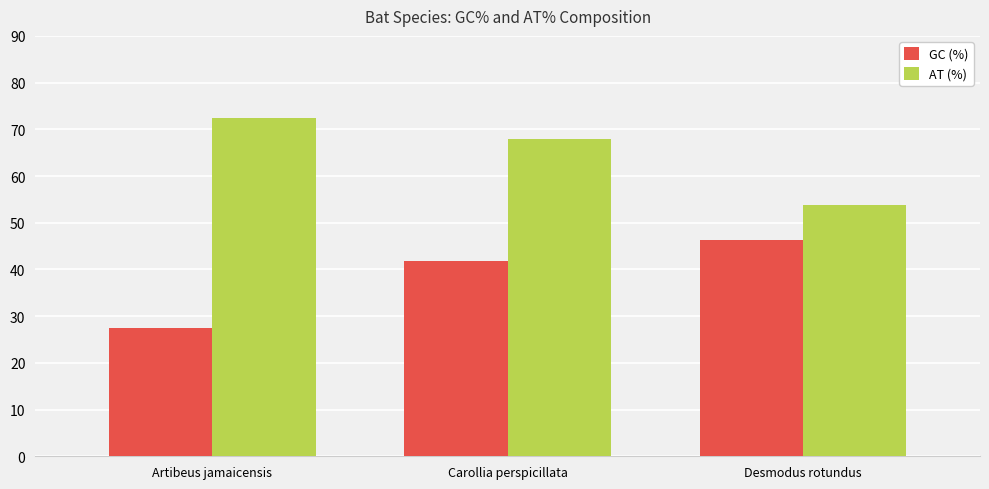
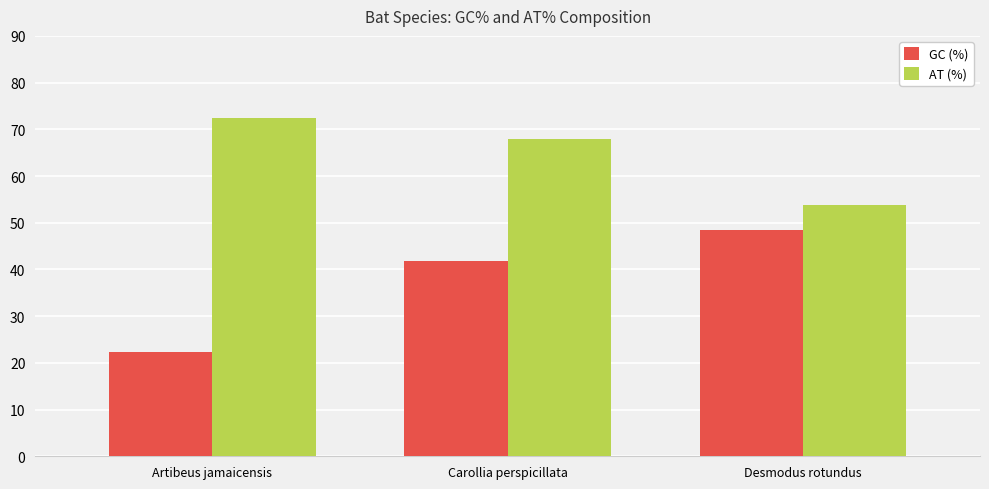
  {
    "GC (%)": {
-     "Artibeus jamaicensis": 28,
+     "Artibeus jamaicensis": 22,
      "Carollia perspicillata": 42,
-     "Desmodus rotundus": 46
+     "Desmodus rotundus": 48
    },
    "AT (%)": {
      "Artibeus jamaicensis": 73,
      "Carollia perspicillata": 68,
      "Desmodus rotundus": 54
    }
  }
